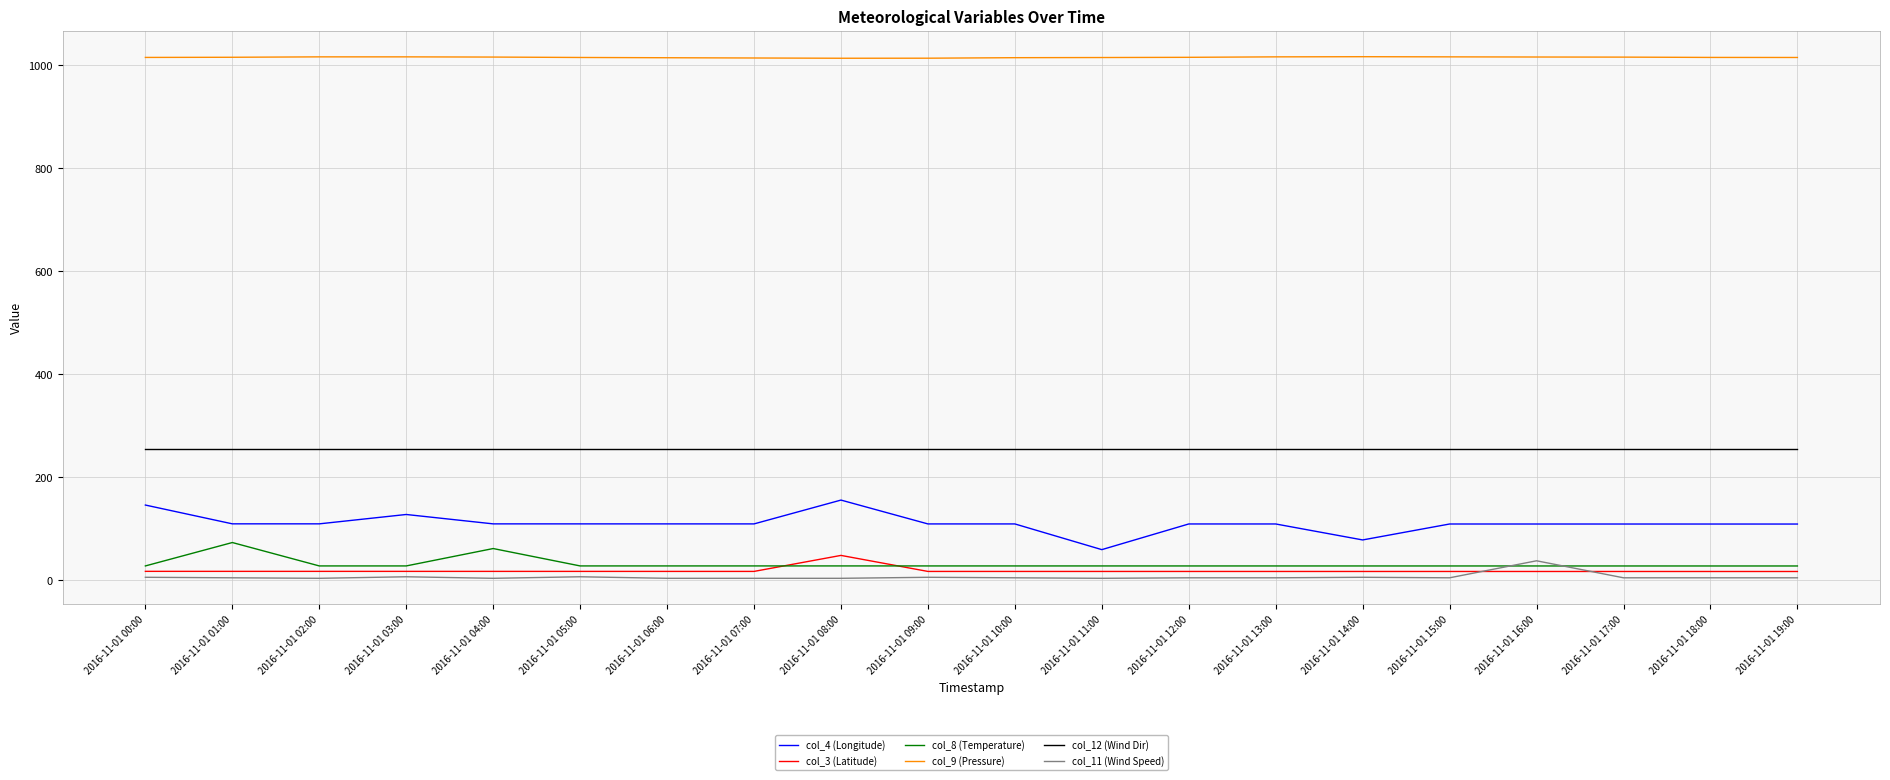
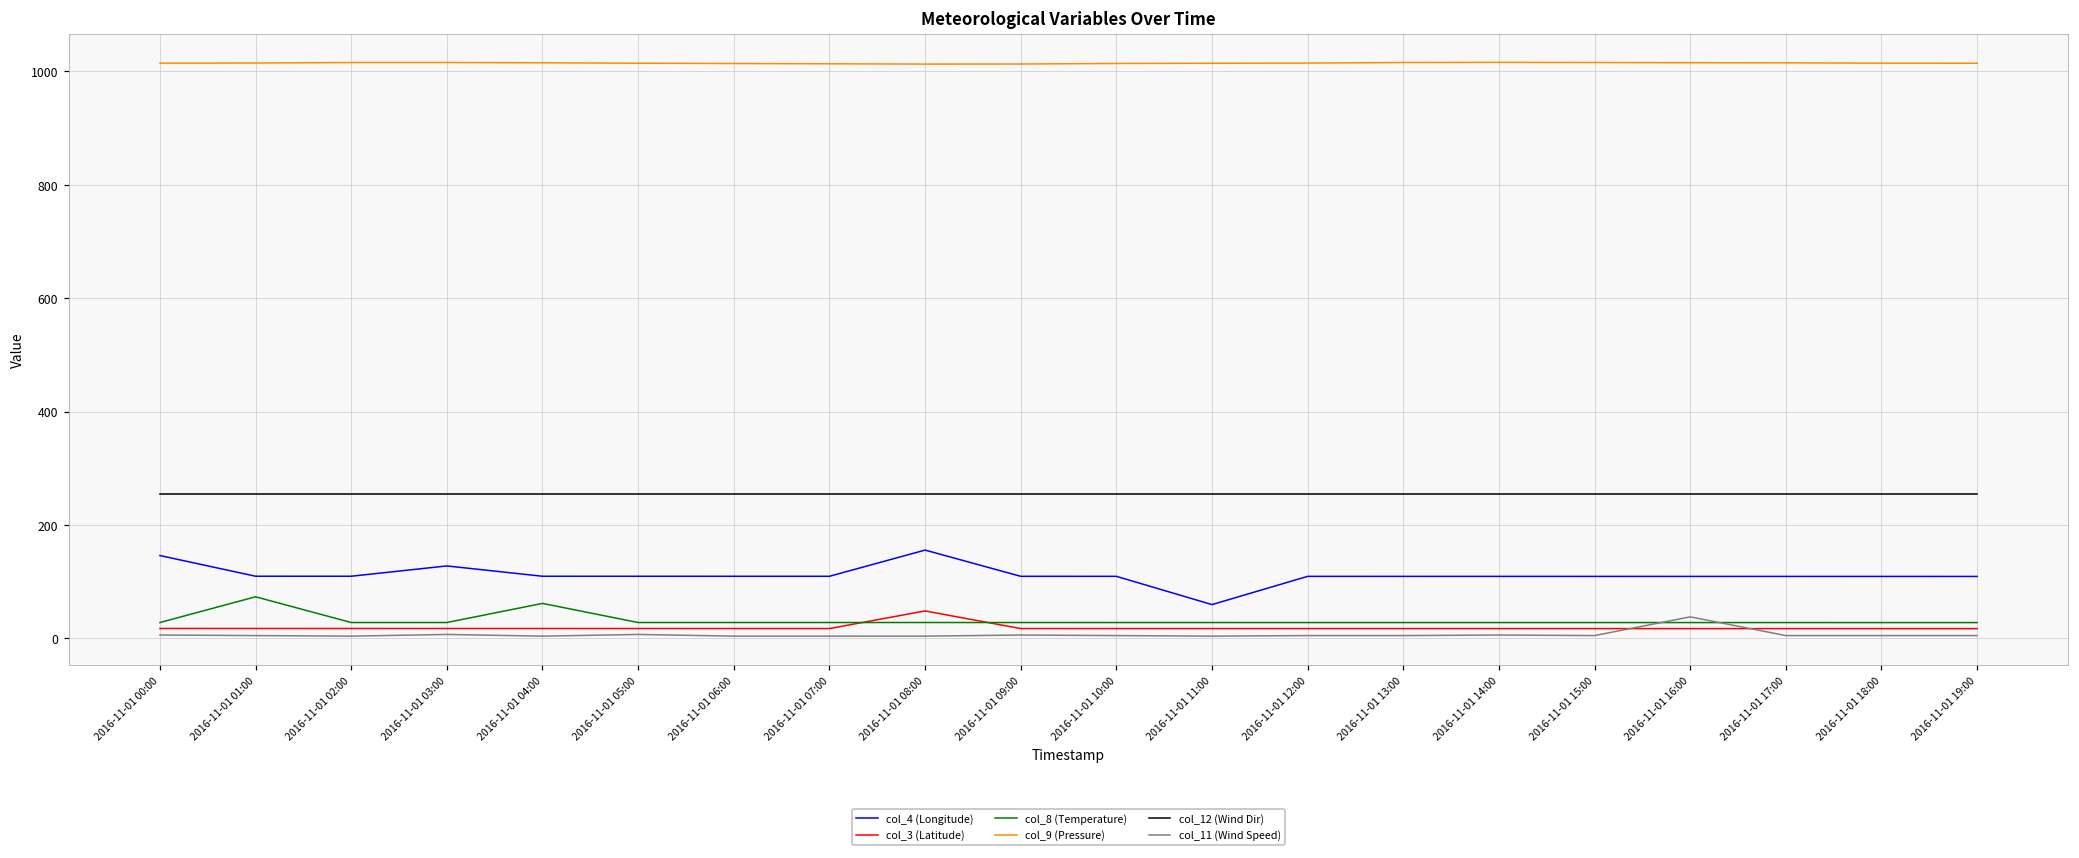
  {
    "col_4 (Longitude)": {
      "2016-11-01 00:00": 150,
      "2016-11-01 01:00": 110,
      "2016-11-01 02:00": 110,
      "2016-11-01 03:00": 130,
      "2016-11-01 04:00": 110,
      "2016-11-01 05:00": 110,
      "2016-11-01 06:00": 110,
      "2016-11-01 07:00": 110,
      "2016-11-01 08:00": 160,
      "2016-11-01 09:00": 110,
      "2016-11-01 10:00": 110,
      "2016-11-01 11:00": 60,
      "2016-11-01 12:00": 110,
      "2016-11-01 13:00": 110,
-     "2016-11-01 14:00": 80,
+     "2016-11-01 14:00": 110,
      "2016-11-01 15:00": 110,
      "2016-11-01 16:00": 110,
      "2016-11-01 17:00": 110,
      "2016-11-01 18:00": 110,
      "2016-11-01 19:00": 110
    },
    "col_3 (Latitude)": {
      "2016-11-01 00:00": 20,
      "2016-11-01 01:00": 20,
      "2016-11-01 02:00": 20,
      "2016-11-01 03:00": 20,
      "2016-11-01 04:00": 20,
      "2016-11-01 05:00": 20,
      "2016-11-01 06:00": 20,
      "2016-11-01 07:00": 20,
      "2016-11-01 08:00": 50,
      "2016-11-01 09:00": 20,
      "2016-11-01 10:00": 20,
      "2016-11-01 11:00": 20,
      "2016-11-01 12:00": 20,
      "2016-11-01 13:00": 20,
      "2016-11-01 14:00": 20,
      "2016-11-01 15:00": 20,
      "2016-11-01 16:00": 20,
      "2016-11-01 17:00": 20,
      "2016-11-01 18:00": 20,
      "2016-11-01 19:00": 20
    },
    "col_8 (Temperature)": {
      "2016-11-01 00:00": 30,
      "2016-11-01 01:00": 70,
      "2016-11-01 02:00": 30,
      "2016-11-01 03:00": 30,
      "2016-11-01 04:00": 60,
      "2016-11-01 05:00": 30,
      "2016-11-01 06:00": 30,
      "2016-11-01 07:00": 30,
      "2016-11-01 08:00": 30,
      "2016-11-01 09:00": 30,
      "2016-11-01 10:00": 30,
      "2016-11-01 11:00": 30,
      "2016-11-01 12:00": 30,
      "2016-11-01 13:00": 30,
      "2016-11-01 14:00": 30,
      "2016-11-01 15:00": 30,
      "2016-11-01 16:00": 30,
      "2016-11-01 17:00": 30,
      "2016-11-01 18:00": 30,
      "2016-11-01 19:00": 30
    },
    "col_9 (Pressure)": {
      "2016-11-01 00:00": 1010,
      "2016-11-01 01:00": 1010,
      "2016-11-01 02:00": 1020,
      "2016-11-01 03:00": 1020,
      "2016-11-01 04:00": 1020,
      "2016-11-01 05:00": 1010,
      "2016-11-01 06:00": 1010,
      "2016-11-01 07:00": 1010,
      "2016-11-01 08:00": 1010,
      "2016-11-01 09:00": 1010,
      "2016-11-01 10:00": 1010,
      "2016-11-01 11:00": 1010,
      "2016-11-01 12:00": 1010,
      "2016-11-01 13:00": 1020,
      "2016-11-01 14:00": 1020,
      "2016-11-01 15:00": 1020,
      "2016-11-01 16:00": 1020,
      "2016-11-01 17:00": 1020,
      "2016-11-01 18:00": 1010,
      "2016-11-01 19:00": 1010
    },
    "col_12 (Wind Dir)": {
      "2016-11-01 00:00": 260,
      "2016-11-01 01:00": 260,
      "2016-11-01 02:00": 260,
      "2016-11-01 03:00": 260,
      "2016-11-01 04:00": 260,
      "2016-11-01 05:00": 260,
      "2016-11-01 06:00": 260,
      "2016-11-01 07:00": 260,
      "2016-11-01 08:00": 260,
      "2016-11-01 09:00": 260,
      "2016-11-01 10:00": 260,
      "2016-11-01 11:00": 260,
      "2016-11-01 12:00": 260,
      "2016-11-01 13:00": 260,
      "2016-11-01 14:00": 260,
      "2016-11-01 15:00": 260,
      "2016-11-01 16:00": 260,
      "2016-11-01 17:00": 260,
      "2016-11-01 18:00": 260,
      "2016-11-01 19:00": 260
    },
    "col_11 (Wind Speed)": {
      "2016-11-01 00:00": 10,
      "2016-11-01 01:00": 10,
      "2016-11-01 02:00": 0,
      "2016-11-01 03:00": 10,
      "2016-11-01 04:00": 0,
      "2016-11-01 05:00": 10,
      "2016-11-01 06:00": 0,
      "2016-11-01 07:00": 0,
      "2016-11-01 08:00": 0,
      "2016-11-01 09:00": 10,
      "2016-11-01 10:00": 10,
      "2016-11-01 11:00": 0,
      "2016-11-01 12:00": 10,
      "2016-11-01 13:00": 10,
      "2016-11-01 14:00": 10,
      "2016-11-01 15:00": 10,
      "2016-11-01 16:00": 40,
      "2016-11-01 17:00": 10,
      "2016-11-01 18:00": 10,
      "2016-11-01 19:00": 10
    }
  }
